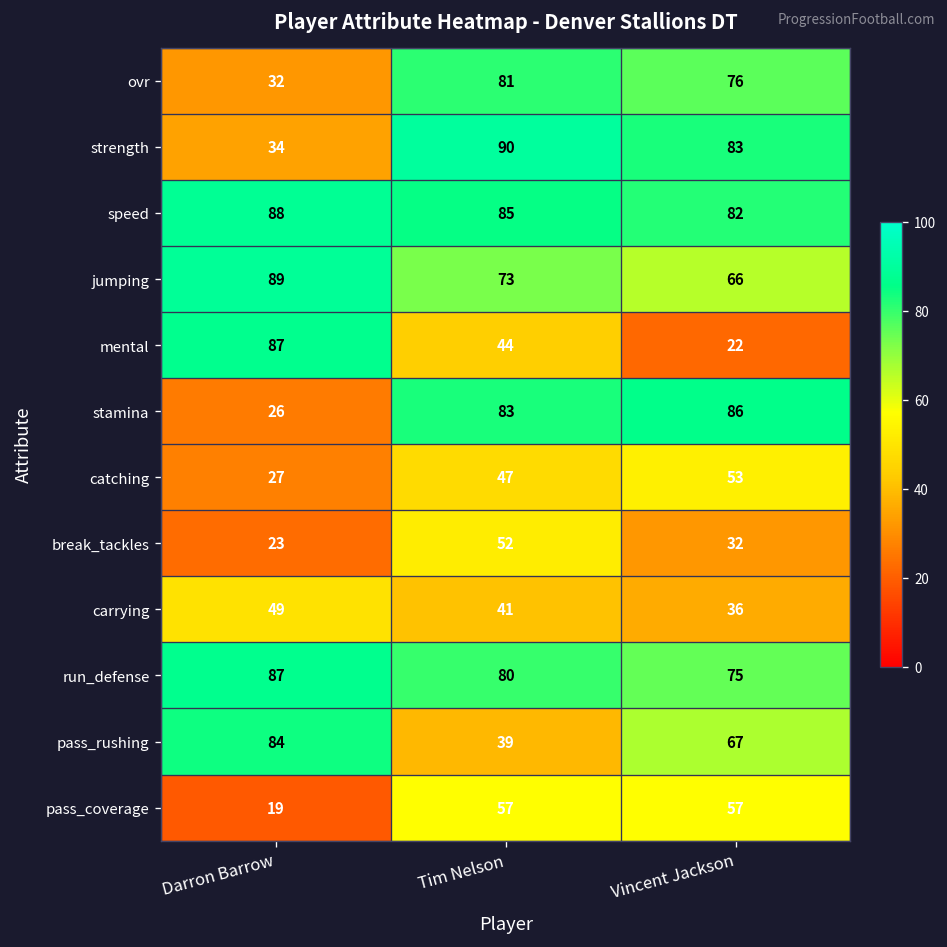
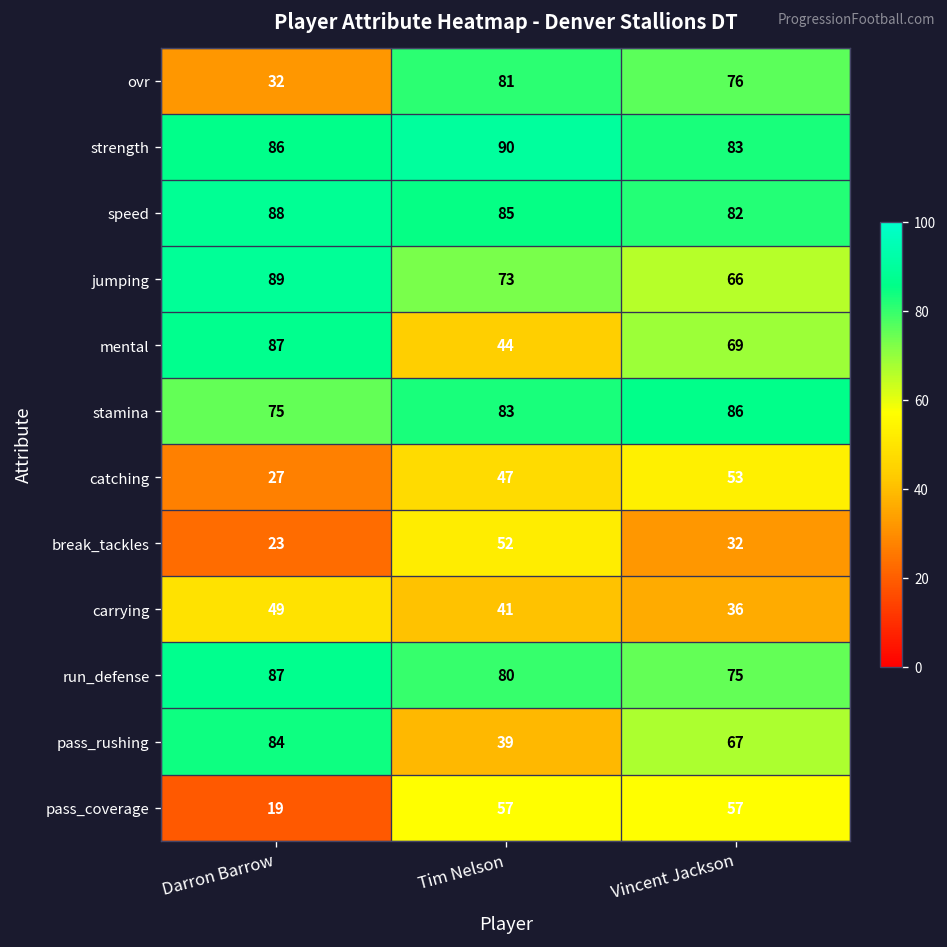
  {
    "ovr": {
      "Darron Barrow": 32,
      "Tim Nelson": 81,
      "Vincent Jackson": 76
    },
    "strength": {
-     "Darron Barrow": 34,
+     "Darron Barrow": 86,
      "Tim Nelson": 90,
      "Vincent Jackson": 83
    },
    "speed": {
      "Darron Barrow": 88,
      "Tim Nelson": 85,
      "Vincent Jackson": 82
    },
    "jumping": {
      "Darron Barrow": 89,
      "Tim Nelson": 73,
      "Vincent Jackson": 66
    },
    "mental": {
      "Darron Barrow": 87,
      "Tim Nelson": 44,
-     "Vincent Jackson": 22
+     "Vincent Jackson": 69
    },
    "stamina": {
-     "Darron Barrow": 26,
+     "Darron Barrow": 75,
      "Tim Nelson": 83,
      "Vincent Jackson": 86
    },
    "catching": {
      "Darron Barrow": 27,
      "Tim Nelson": 47,
      "Vincent Jackson": 53
    },
    "break_tackles": {
      "Darron Barrow": 23,
      "Tim Nelson": 52,
      "Vincent Jackson": 32
    },
    "carrying": {
      "Darron Barrow": 49,
      "Tim Nelson": 41,
      "Vincent Jackson": 36
    },
    "run_defense": {
      "Darron Barrow": 87,
      "Tim Nelson": 80,
      "Vincent Jackson": 75
    },
    "pass_rushing": {
      "Darron Barrow": 84,
      "Tim Nelson": 39,
      "Vincent Jackson": 67
    },
    "pass_coverage": {
      "Darron Barrow": 19,
      "Tim Nelson": 57,
      "Vincent Jackson": 57
    }
  }
